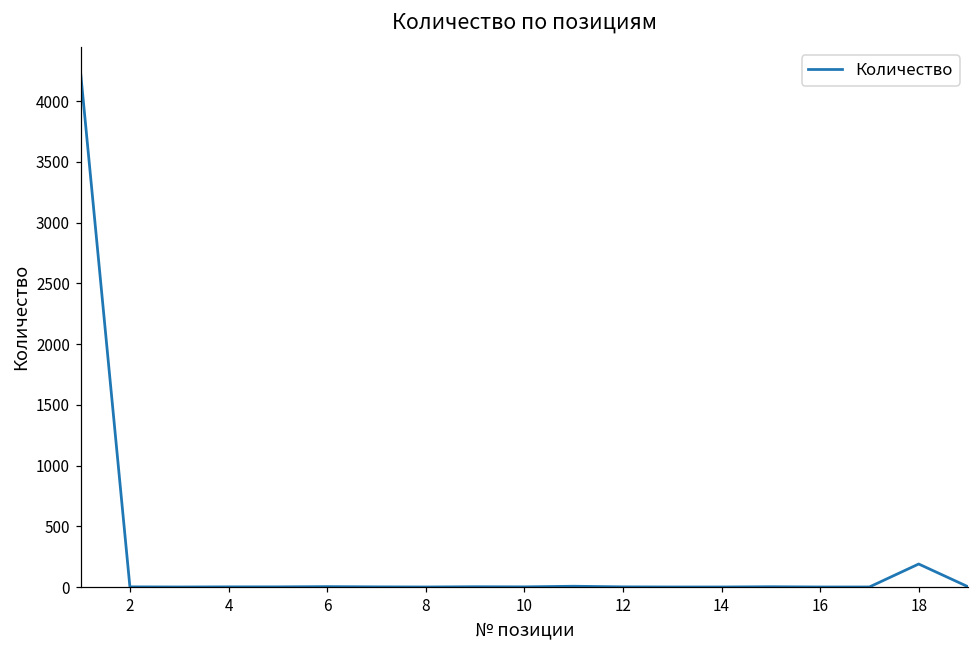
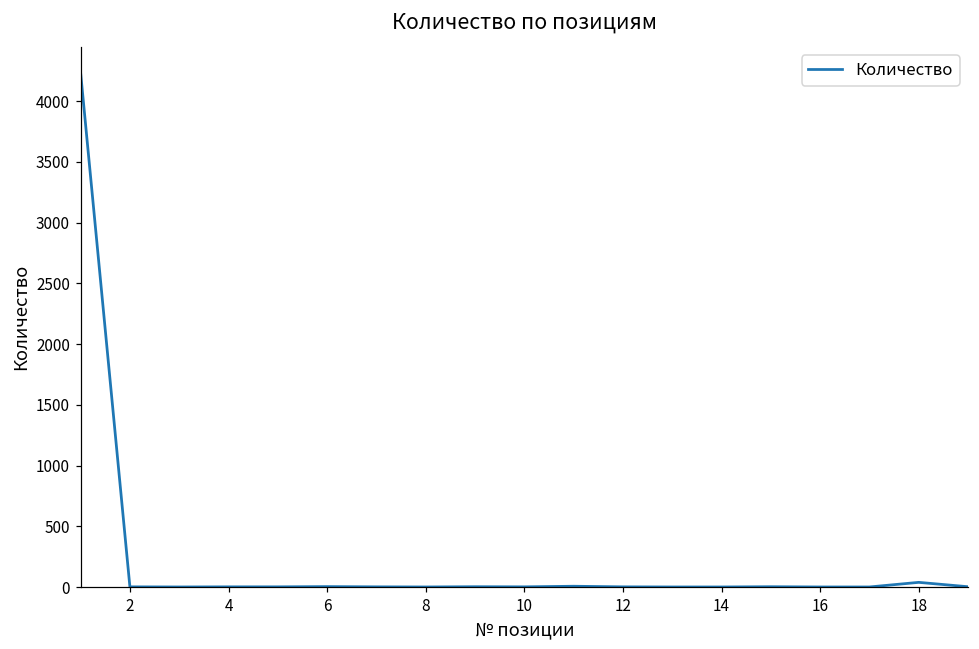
  {
    "2": 0,
    "4": 0,
    "6": 0,
    "8": 0,
    "10": 0,
    "12": 0,
    "14": 0,
    "16": 0,
-   "18": 190
+   "18": 40
  }
